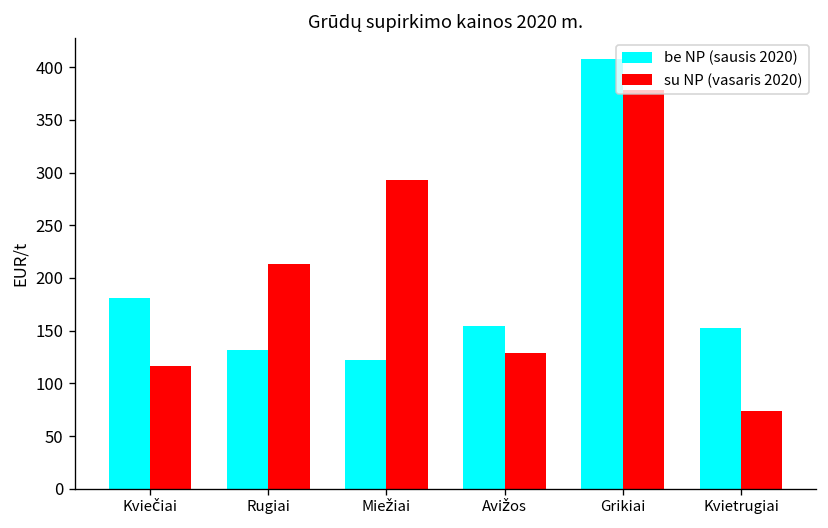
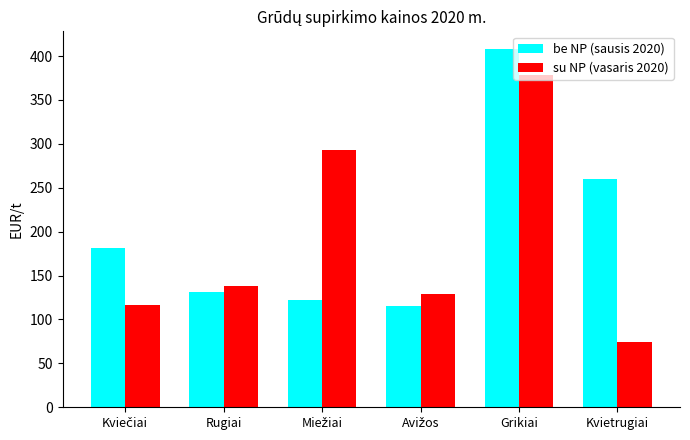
  {
    "be NP (sausis 2020)": {
      "Kviečiai": 180,
      "Rugiai": 130,
      "Miežiai": 120,
-     "Avižos": 150,
+     "Avižos": 110,
      "Grikiai": 410,
-     "Kvietrugiai": 150
+     "Kvietrugiai": 260
    },
    "su NP (vasaris 2020)": {
      "Kviečiai": 120,
-     "Rugiai": 210,
+     "Rugiai": 140,
      "Miežiai": 290,
      "Avižos": 130,
      "Kvietrugiai": 70
    }
  }
